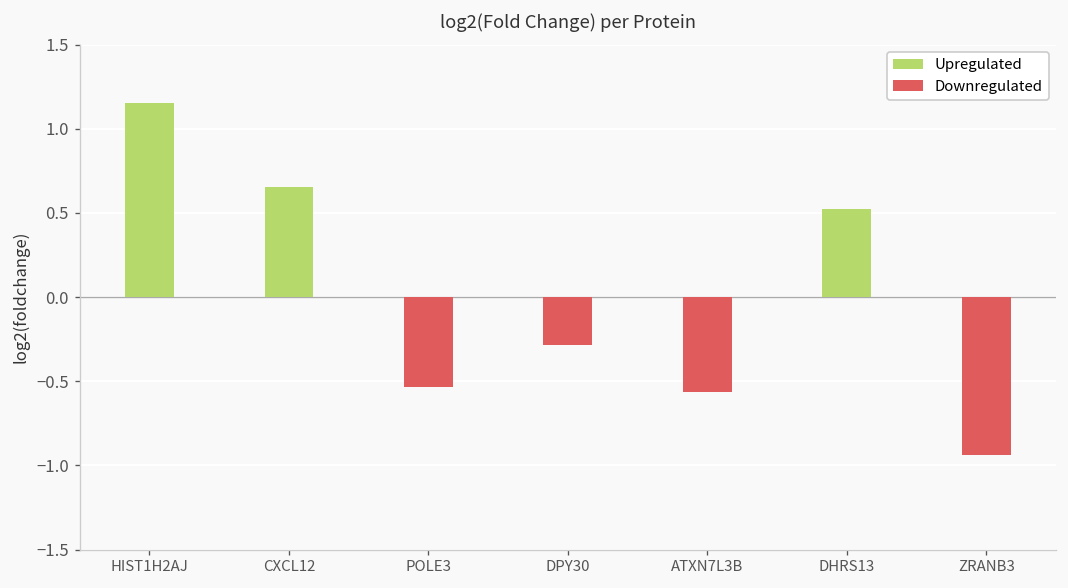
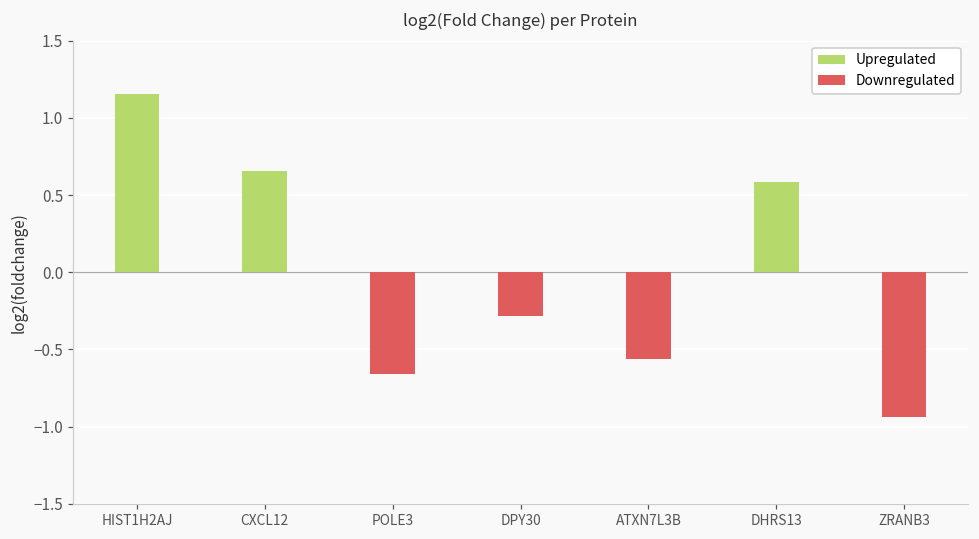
  {
    "Upregulated": {
      "HIST1H2AJ": 1.15,
      "CXCL12": 0.65,
-     "DHRS13": 0.52
+     "DHRS13": 0.59
    },
    "Downregulated": {
-     "POLE3": -0.54,
+     "POLE3": -0.66,
      "DPY30": -0.28,
      "ATXN7L3B": -0.56,
      "ZRANB3": -0.94
    }
  }
